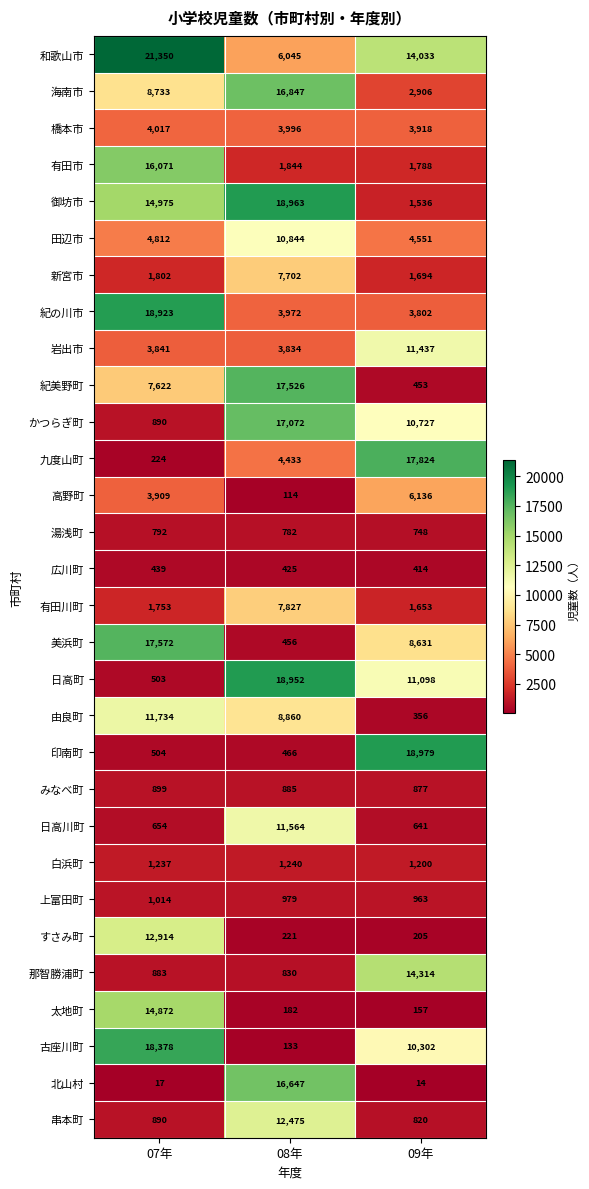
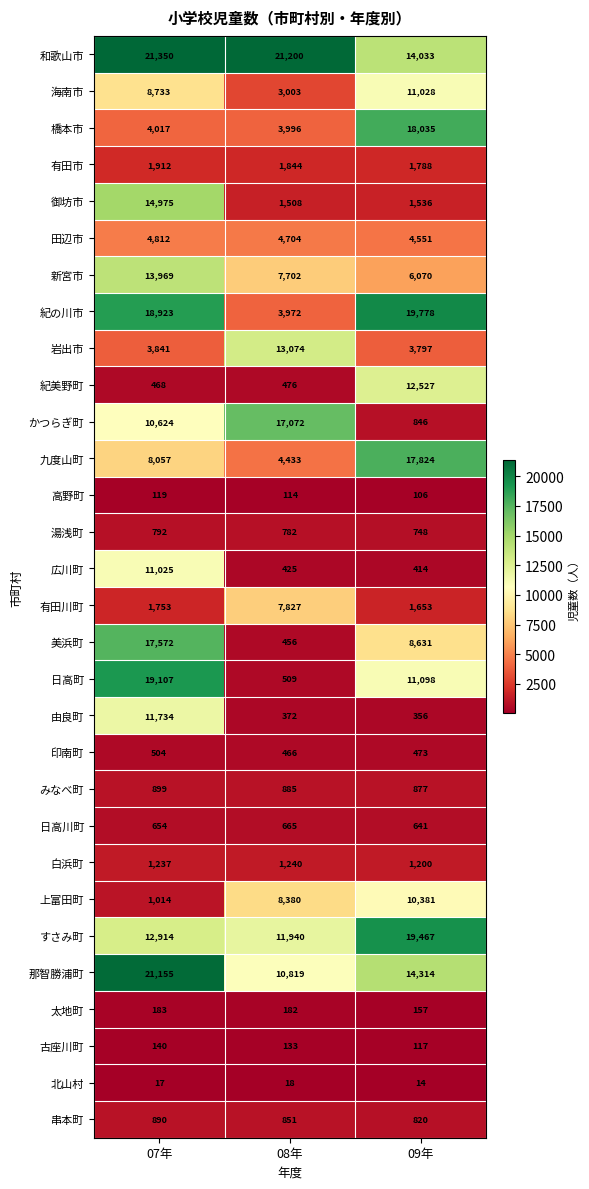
  {
    "和歌山市": {
      "07年": "21,350",
-     "08年": "6,045",
+     "08年": "21,200",
      "09年": "14,033"
    },
    "海南市": {
      "07年": "8,733",
-     "08年": "16,847",
-     "09年": "2,906"
+     "08年": "3,003",
+     "09年": "11,028"
    },
    "橋本市": {
      "07年": "4,017",
      "08年": "3,996",
-     "09年": "3,918"
+     "09年": "18,035"
    },
    "有田市": {
-     "07年": "16,071",
+     "07年": "1,912",
      "08年": "1,844",
      "09年": "1,788"
    },
    "御坊市": {
      "07年": "14,975",
-     "08年": "18,963",
+     "08年": "1,508",
      "09年": "1,536"
    },
    "田辺市": {
      "07年": "4,812",
-     "08年": "10,844",
+     "08年": "4,704",
      "09年": "4,551"
    },
    "新宮市": {
-     "07年": "1,802",
+     "07年": "13,969",
      "08年": "7,702",
-     "09年": "1,694"
+     "09年": "6,070"
    },
    "紀の川市": {
      "07年": "18,923",
      "08年": "3,972",
-     "09年": "3,802"
+     "09年": "19,778"
    },
    "岩出市": {
      "07年": "3,841",
-     "08年": "3,834",
-     "09年": "11,437"
+     "08年": "13,074",
+     "09年": "3,797"
    },
    "紀美野町": {
-     "07年": "7,622",
-     "08年": "17,526",
-     "09年": "453"
+     "07年": "468",
+     "08年": "476",
+     "09年": "12,527"
    },
    "かつらぎ町": {
-     "07年": "890",
+     "07年": "10,624",
      "08年": "17,072",
-     "09年": "10,727"
+     "09年": "846"
    },
    "九度山町": {
-     "07年": "224",
+     "07年": "8,057",
      "08年": "4,433",
      "09年": "17,824"
    },
    "高野町": {
-     "07年": "3,909",
+     "07年": "119",
      "08年": "114",
-     "09年": "6,136"
+     "09年": "106"
    },
    "湯浅町": {
      "07年": "792",
      "08年": "782",
      "09年": "748"
    },
    "広川町": {
-     "07年": "439",
+     "07年": "11,025",
      "08年": "425",
      "09年": "414"
    },
    "有田川町": {
      "07年": "1,753",
      "08年": "7,827",
      "09年": "1,653"
    },
    "美浜町": {
      "07年": "17,572",
      "08年": "456",
      "09年": "8,631"
    },
    "日高町": {
-     "07年": "503",
-     "08年": "18,952",
+     "07年": "19,107",
+     "08年": "509",
      "09年": "11,098"
    },
    "由良町": {
      "07年": "11,734",
-     "08年": "8,860",
+     "08年": "372",
      "09年": "356"
    },
    "印南町": {
      "07年": "504",
      "08年": "466",
-     "09年": "18,979"
+     "09年": "473"
    },
    "みなべ町": {
      "07年": "899",
      "08年": "885",
      "09年": "877"
    },
    "日高川町": {
      "07年": "654",
-     "08年": "11,564",
+     "08年": "665",
      "09年": "641"
    },
    "白浜町": {
      "07年": "1,237",
      "08年": "1,240",
      "09年": "1,200"
    },
    "上富田町": {
      "07年": "1,014",
-     "08年": "979",
-     "09年": "963"
+     "08年": "8,380",
+     "09年": "10,381"
    },
    "すさみ町": {
      "07年": "12,914",
-     "08年": "221",
-     "09年": "205"
+     "08年": "11,940",
+     "09年": "19,467"
    },
    "那智勝浦町": {
-     "07年": "883",
-     "08年": "830",
+     "07年": "21,155",
+     "08年": "10,819",
      "09年": "14,314"
    },
    "太地町": {
-     "07年": "14,872",
+     "07年": "183",
      "08年": "182",
      "09年": "157"
    },
    "古座川町": {
-     "07年": "18,378",
+     "07年": "140",
      "08年": "133",
-     "09年": "10,302"
+     "09年": "117"
    },
    "北山村": {
      "07年": "17",
-     "08年": "16,647",
+     "08年": "18",
      "09年": "14"
    },
    "串本町": {
      "07年": "890",
-     "08年": "12,475",
+     "08年": "851",
      "09年": "820"
    }
  }
